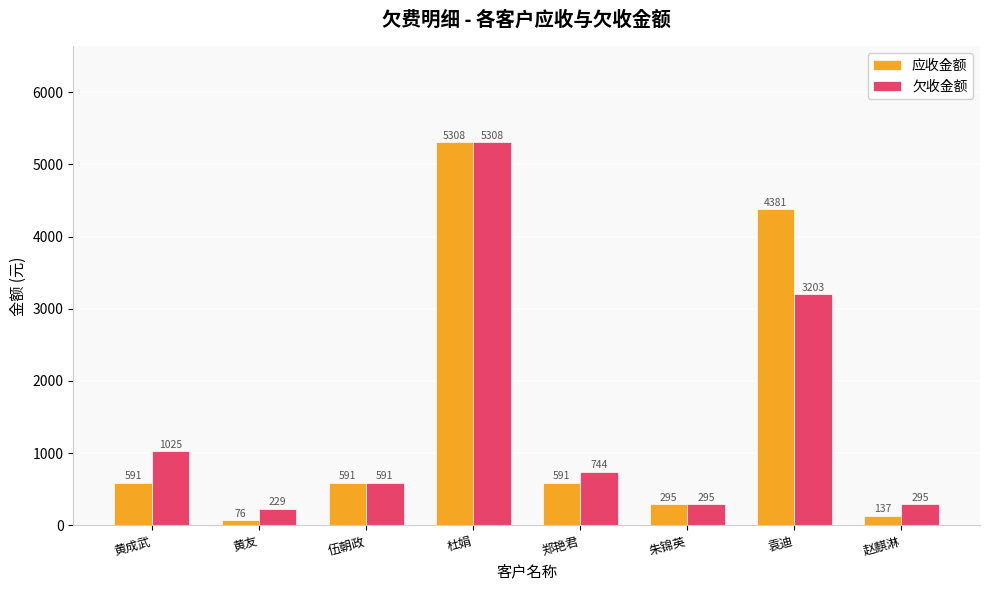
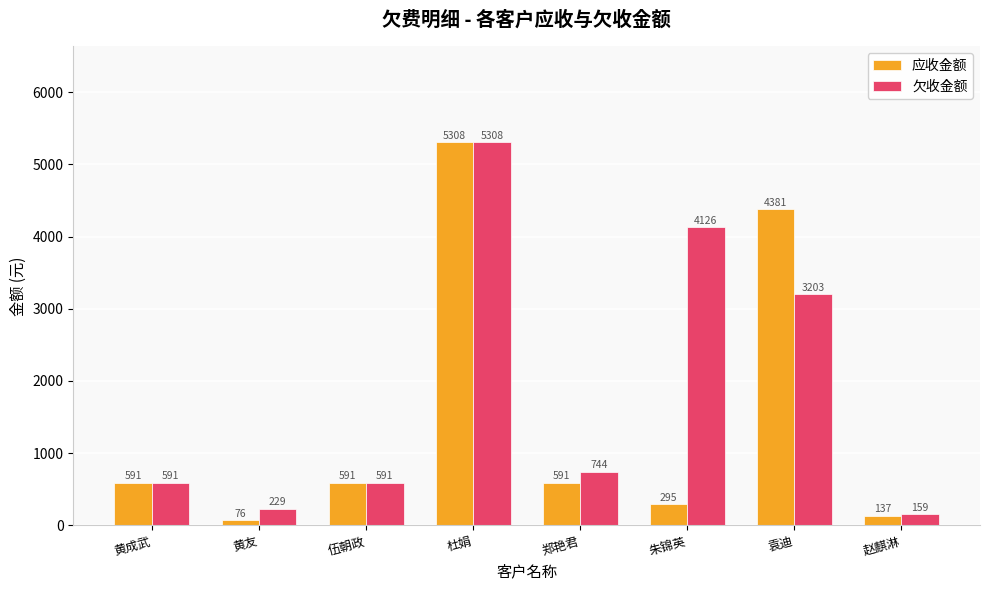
  {
    "应收金额": {
      "黄成武": 591,
      "黄友": 76,
      "伍朝政": 591,
      "杜娟": 5308,
      "郑艳君": 591,
      "朱锦英": 295,
      "袁迪": 4381,
      "赵麒淋": 137
    },
    "欠收金额": {
-     "黄成武": 1025,
+     "黄成武": 591,
      "黄友": 229,
      "伍朝政": 591,
      "杜娟": 5308,
      "郑艳君": 744,
-     "朱锦英": 295,
+     "朱锦英": 4126,
      "袁迪": 3203,
-     "赵麒淋": 295
+     "赵麒淋": 159
    }
  }
